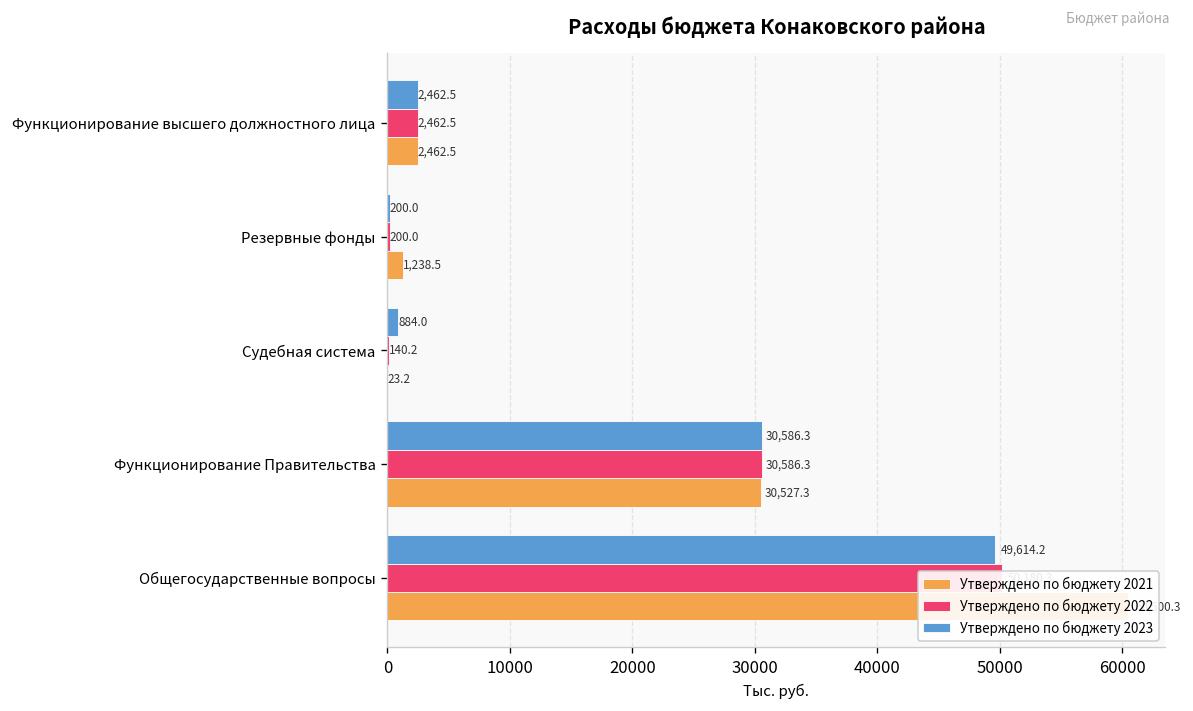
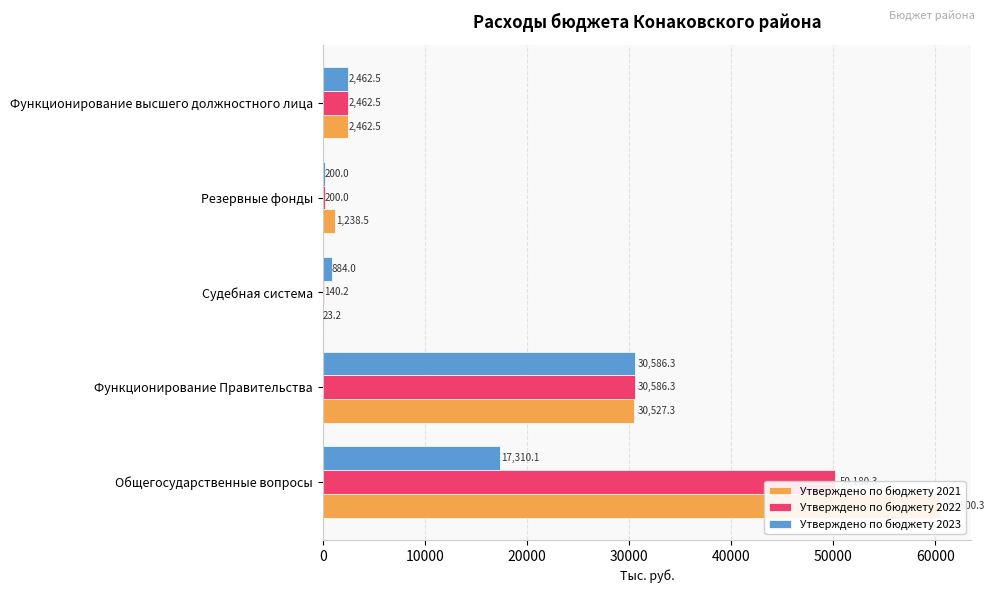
  {
    "Утверждено по бюджету 2021": {
      "Функционирование высшего должностного лица": "2,462.5",
      "Резервные фонды": "1,238.5",
      "Судебная система": "23.2",
      "Функционирование Правительства": "30,527.3"
    },
    "Утверждено по бюджету 2022": {
      "Функционирование высшего должностного лица": "2,462.5",
      "Резервные фонды": "200.0",
      "Судебная система": "140.2",
      "Функционирование Правительства": "30,586.3"
    },
    "Утверждено по бюджету 2023": {
      "Функционирование высшего должностного лица": "2,462.5",
      "Резервные фонды": "200.0",
      "Судебная система": "884.0",
      "Функционирование Правительства": "30,586.3",
-     "Общегосударственные вопросы": "49,614.2"
+     "Общегосударственные вопросы": "17,310.1"
    }
  }
